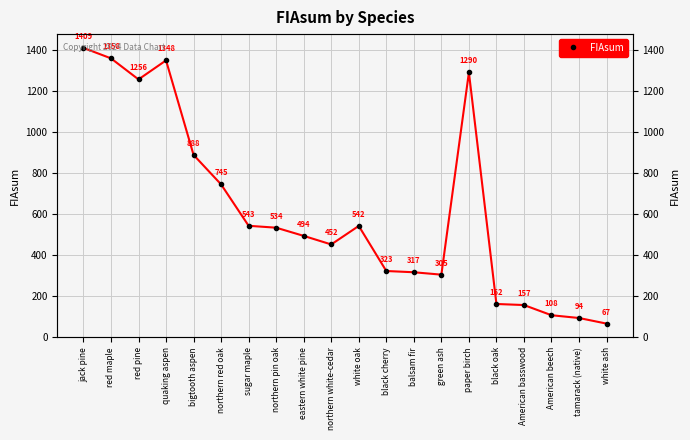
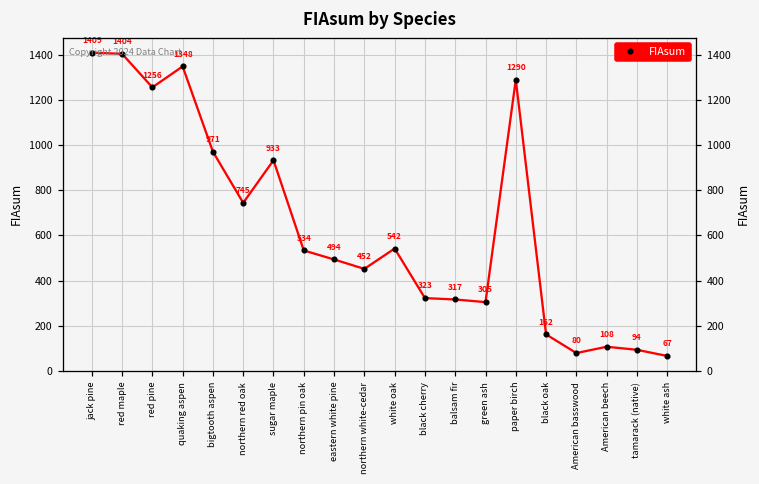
  {
    "jack pine": 1409,
-   "red maple": 1358,
+   "red maple": 1404,
    "red pine": 1256,
-   "bigtooth aspen": 888,
+   "bigtooth aspen": 971,
    "northern red oak": 745,
-   "sugar maple": 543,
+   "sugar maple": 933,
    "northern pin oak": 534,
    "eastern white pine": 494,
    "northern white-cedar": 452,
    "white oak": 542,
    "black cherry": 323,
    "balsam fir": 317,
    "green ash": 305,
    "paper birch": 1290,
    "black oak": 162,
-   "American basswood": 157,
+   "American basswood": 80,
    "American beech": 108,
    "tamarack (native)": 94,
    "white ash": 67
  }
